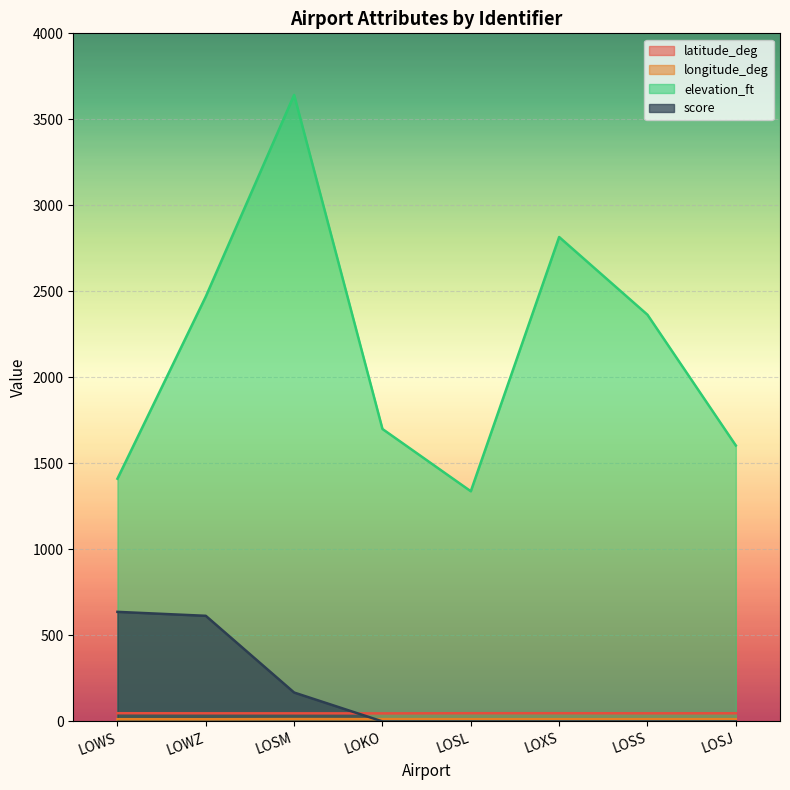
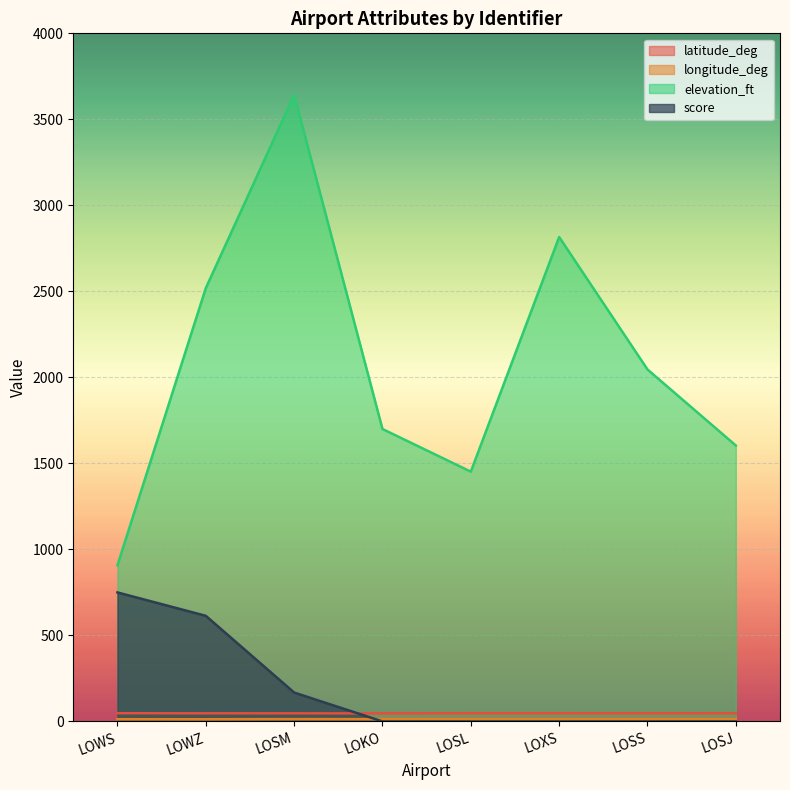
  {
    "elevation_ft": {
-     "LOWS": 1410,
-     "LOWZ": 2470,
+     "LOWS": 910,
+     "LOWZ": 2520,
      "LOSM": 3640,
      "LOKO": 1700,
-     "LOSL": 1340,
+     "LOSL": 1450,
      "LOXS": 2820,
-     "LOSS": 2360,
+     "LOSS": 2050,
      "LOSJ": 1600
    },
    "score": {
-     "LOWS": 640,
+     "LOWS": 750,
      "LOWZ": 610,
      "LOSM": 170
    }
  }
